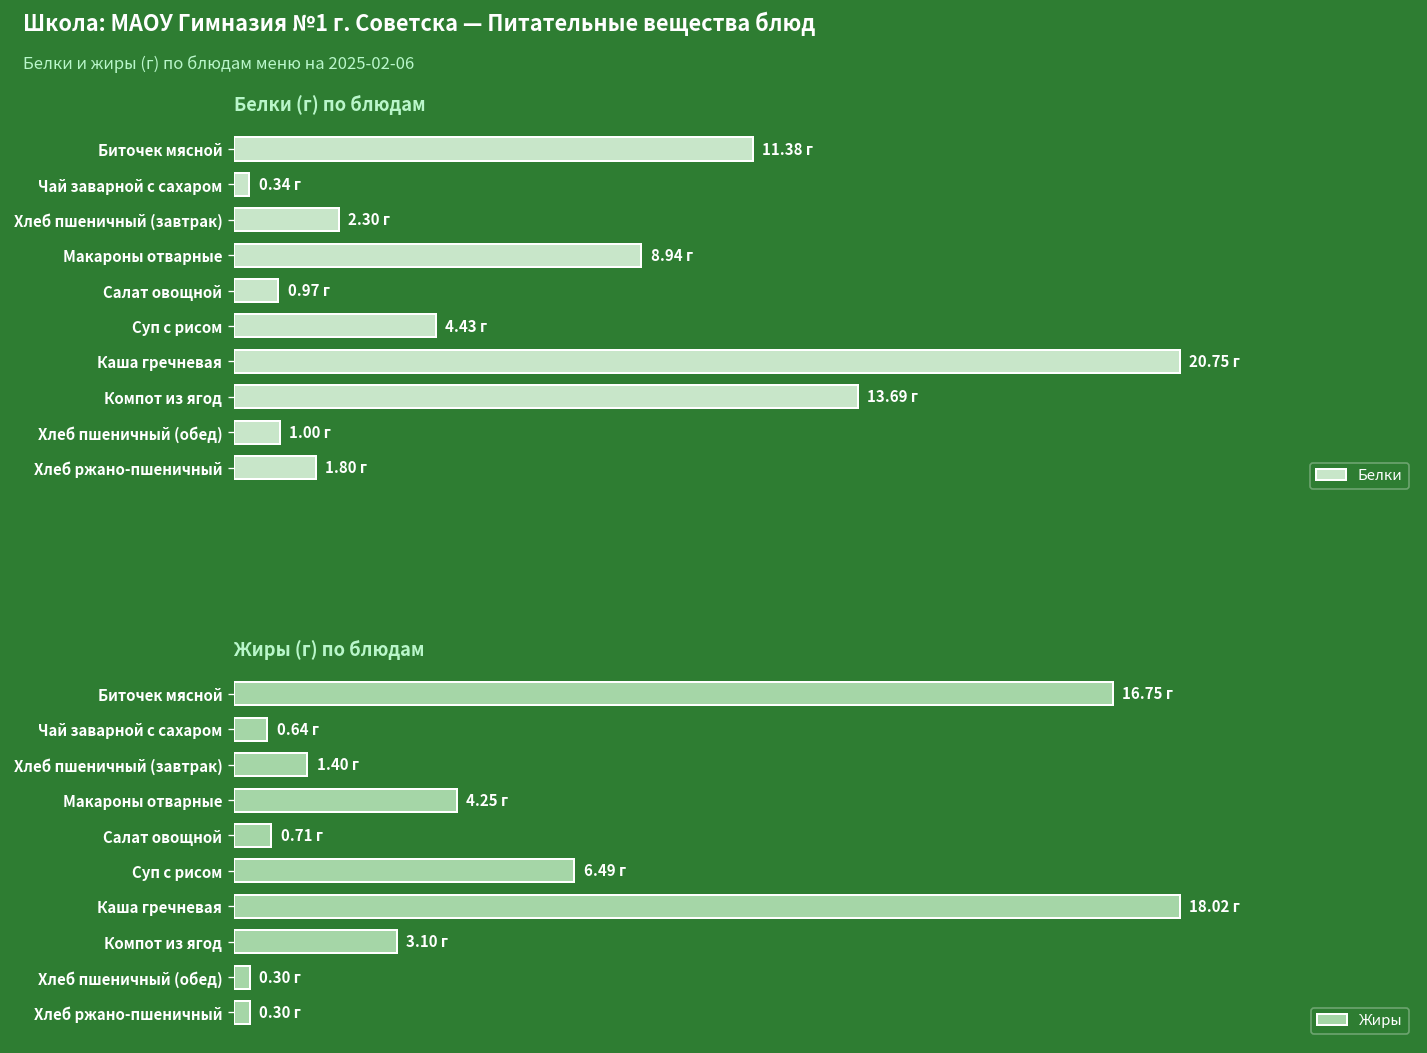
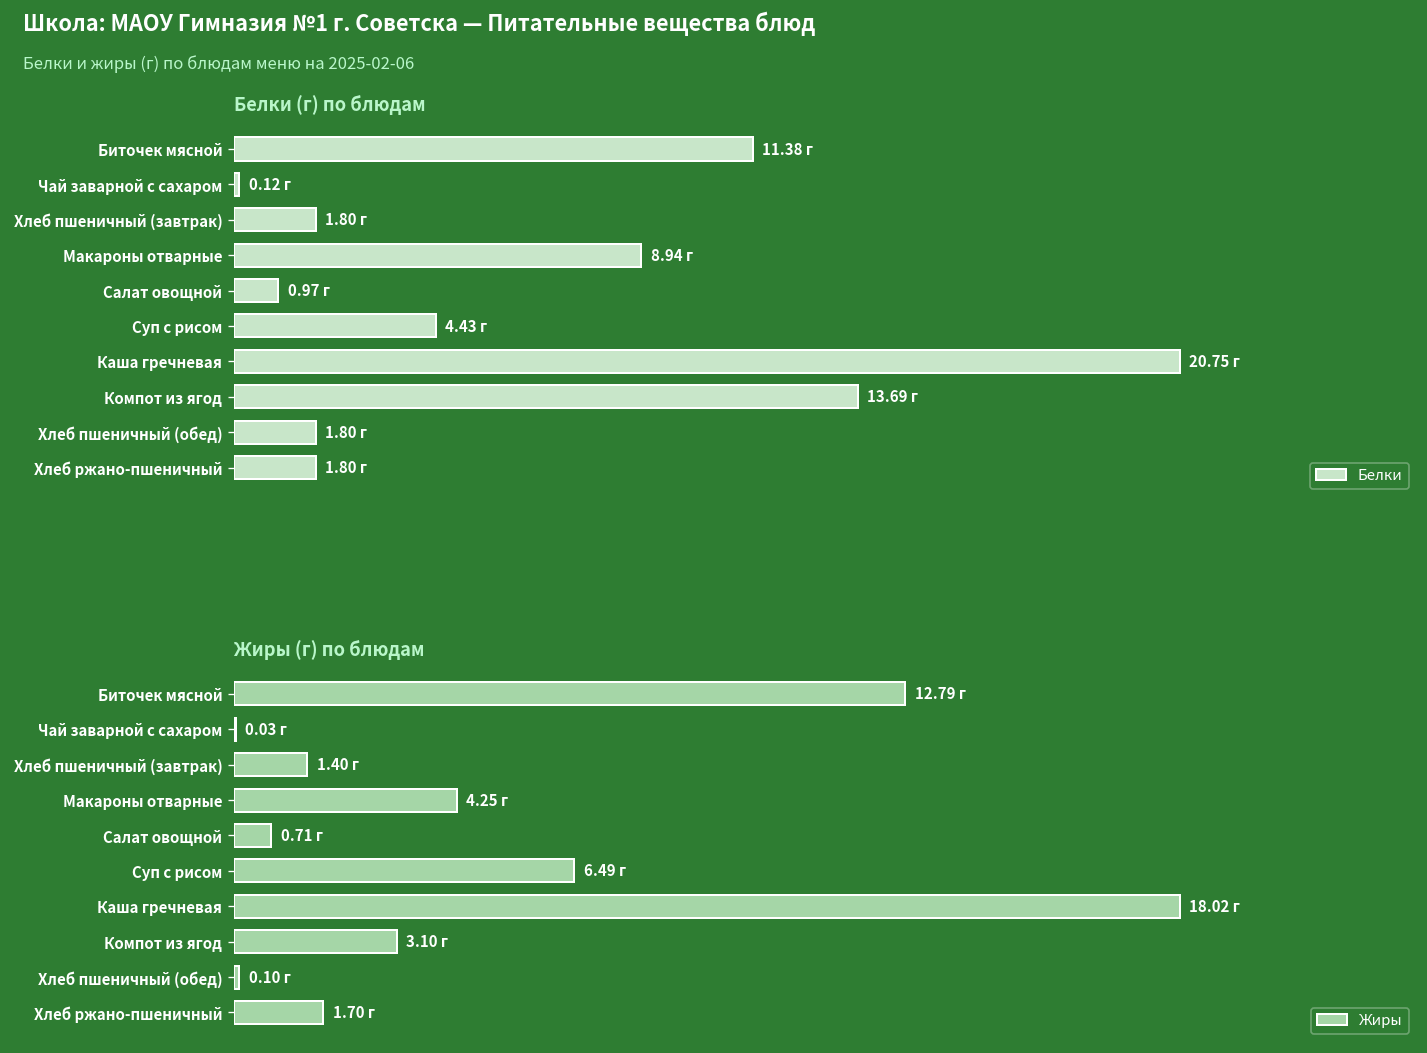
  {
    "Белки (г) по блюдам": {
      "Биточек мясной": 11.38,
-     "Чай заварной с сахаром": 0.34,
-     "Хлеб пшеничный (завтрак)": 2.30,
+     "Чай заварной с сахаром": 0.12,
+     "Хлеб пшеничный (завтрак)": 1.80,
      "Макароны отварные": 8.94,
      "Салат овощной": 0.97,
      "Суп с рисом": 4.43,
      "Каша гречневая": 20.75,
      "Компот из ягод": 13.69,
-     "Хлеб пшеничный (обед)": 1.00,
+     "Хлеб пшеничный (обед)": 1.80,
      "Хлеб ржано-пшеничный": 1.80
    },
    "Жиры (г) по блюдам": {
-     "Биточек мясной": 16.75,
-     "Чай заварной с сахаром": 0.64,
+     "Биточек мясной": 12.79,
+     "Чай заварной с сахаром": 0.03,
      "Хлеб пшеничный (завтрак)": 1.40,
      "Макароны отварные": 4.25,
      "Салат овощной": 0.71,
      "Суп с рисом": 6.49,
      "Каша гречневая": 18.02,
      "Компот из ягод": 3.10,
-     "Хлеб пшеничный (обед)": 0.30,
-     "Хлеб ржано-пшеничный": 0.30
+     "Хлеб пшеничный (обед)": 0.10,
+     "Хлеб ржано-пшеничный": 1.70
    }
  }
